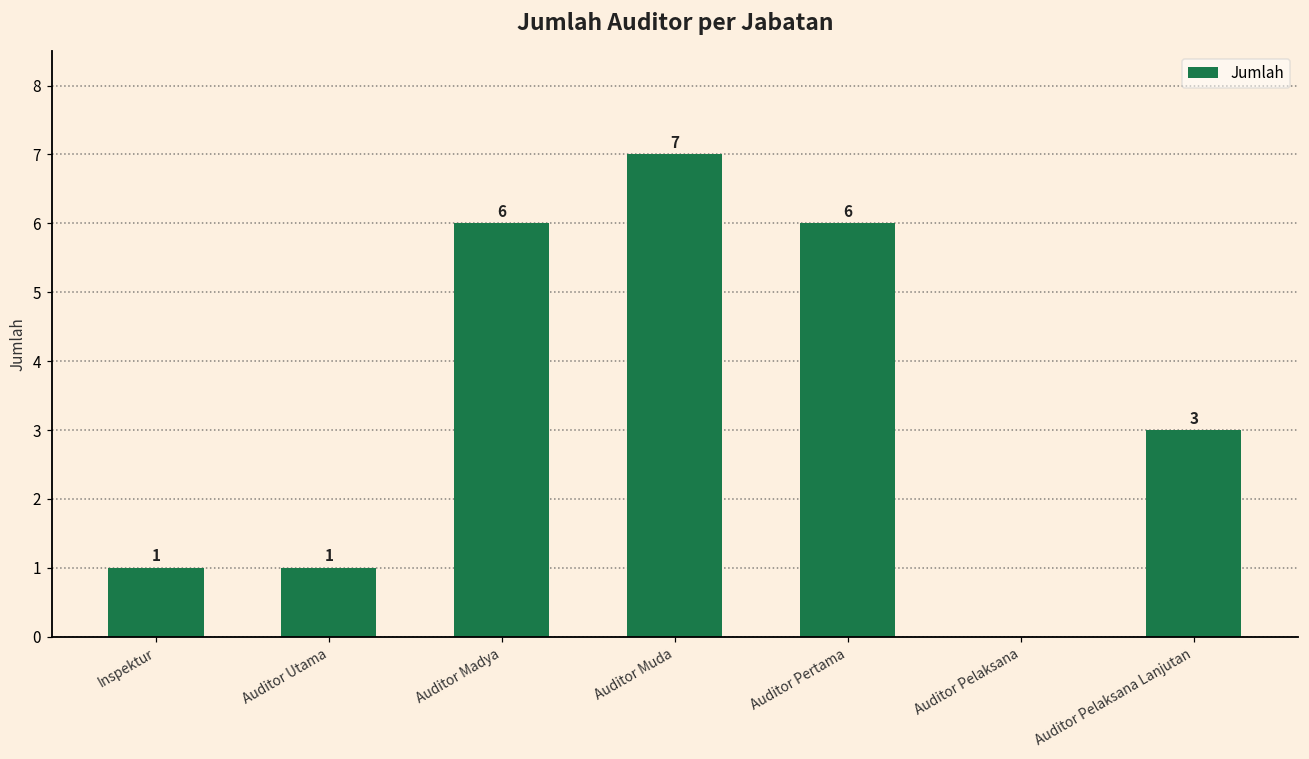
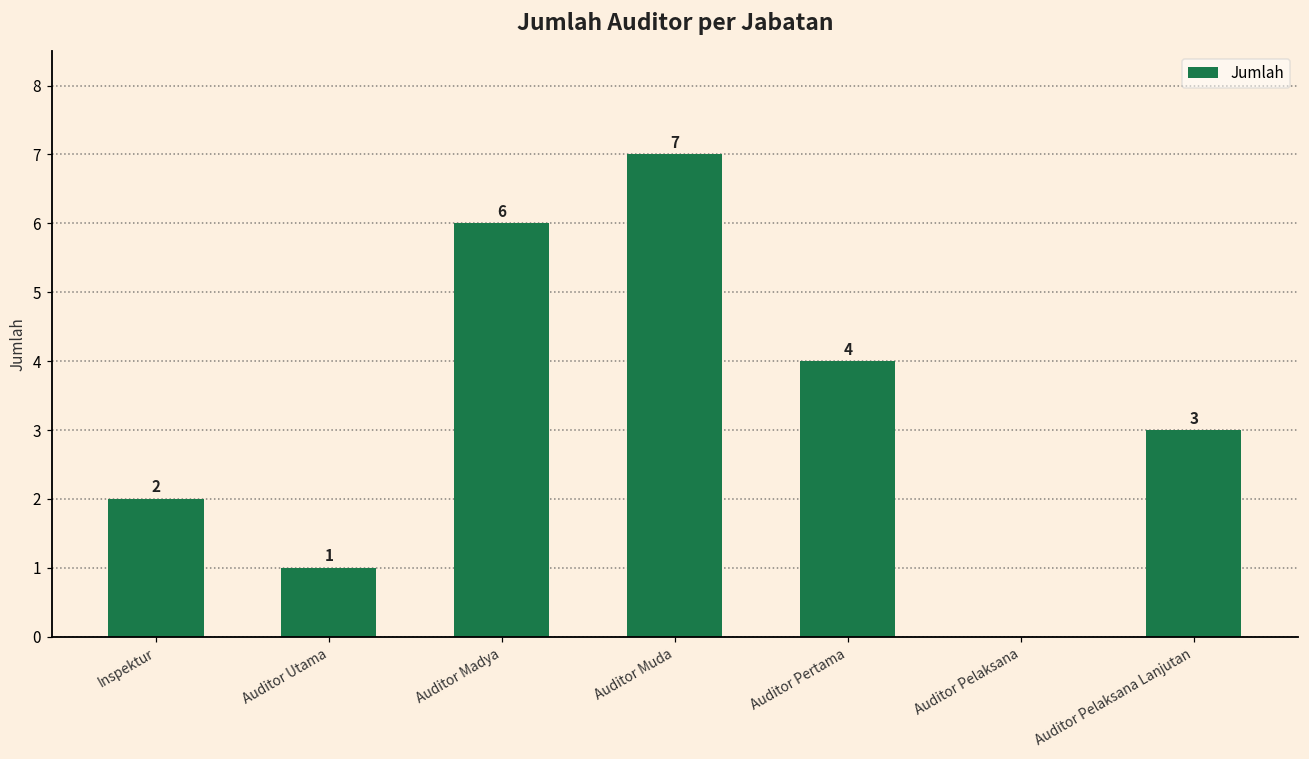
  {
-   "Inspektur": 1,
+   "Inspektur": 2,
    "Auditor Utama": 1,
    "Auditor Madya": 6,
    "Auditor Muda": 7,
-   "Auditor Pertama": 6,
+   "Auditor Pertama": 4,
    "Auditor Pelaksana Lanjutan": 3
  }
